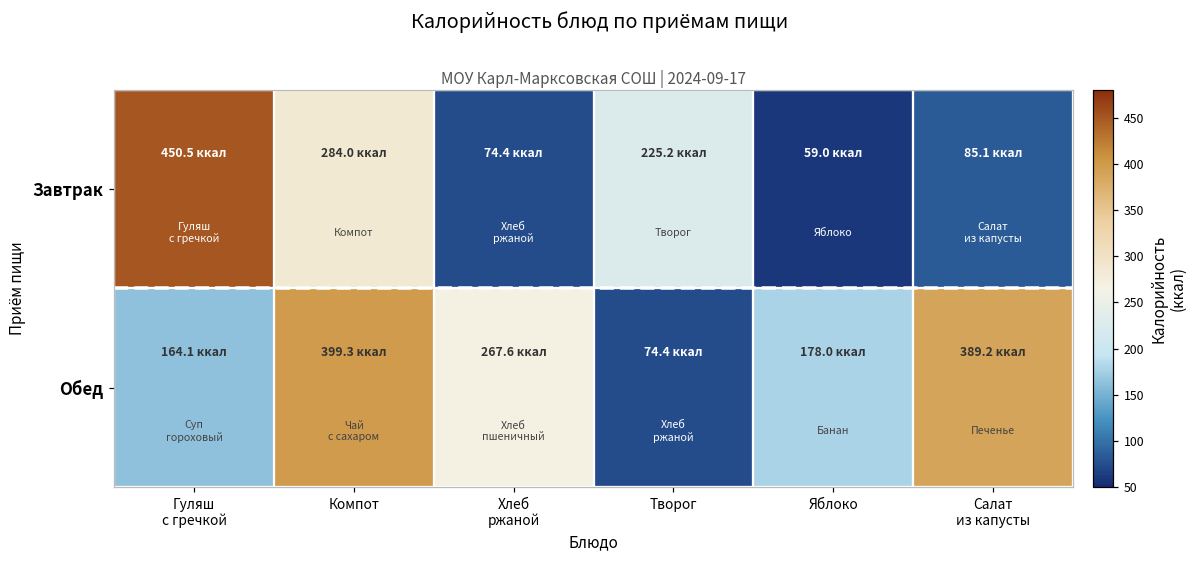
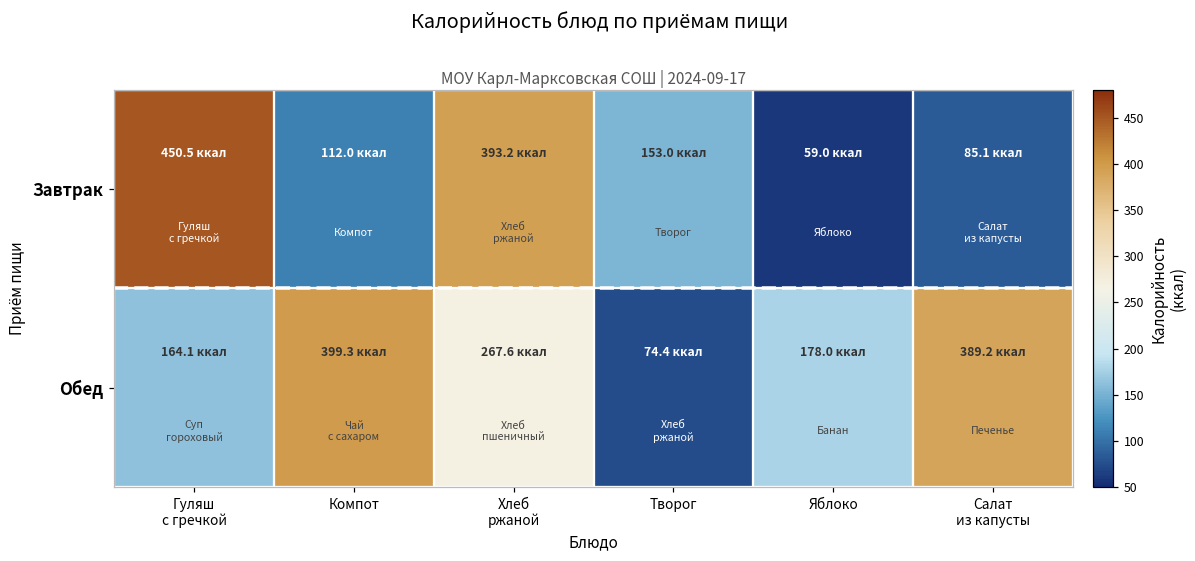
  {
    "Завтрак": {
-     "Компот": 284.0,
-     "Хлеб ржаной": 74.4,
-     "Творог": 225.2
+     "Компот": 112.0,
+     "Хлеб ржаной": 393.2,
+     "Творог": 153.0
    }
  }
